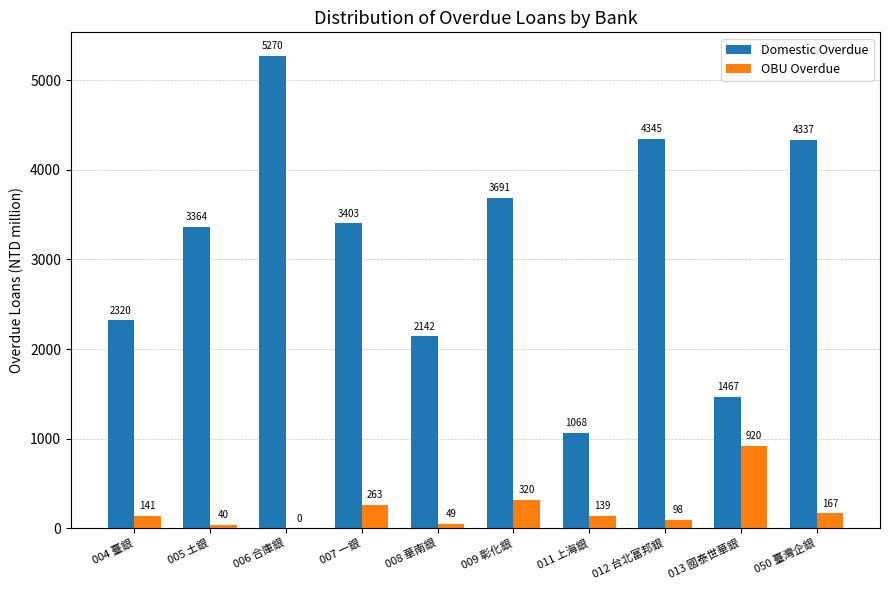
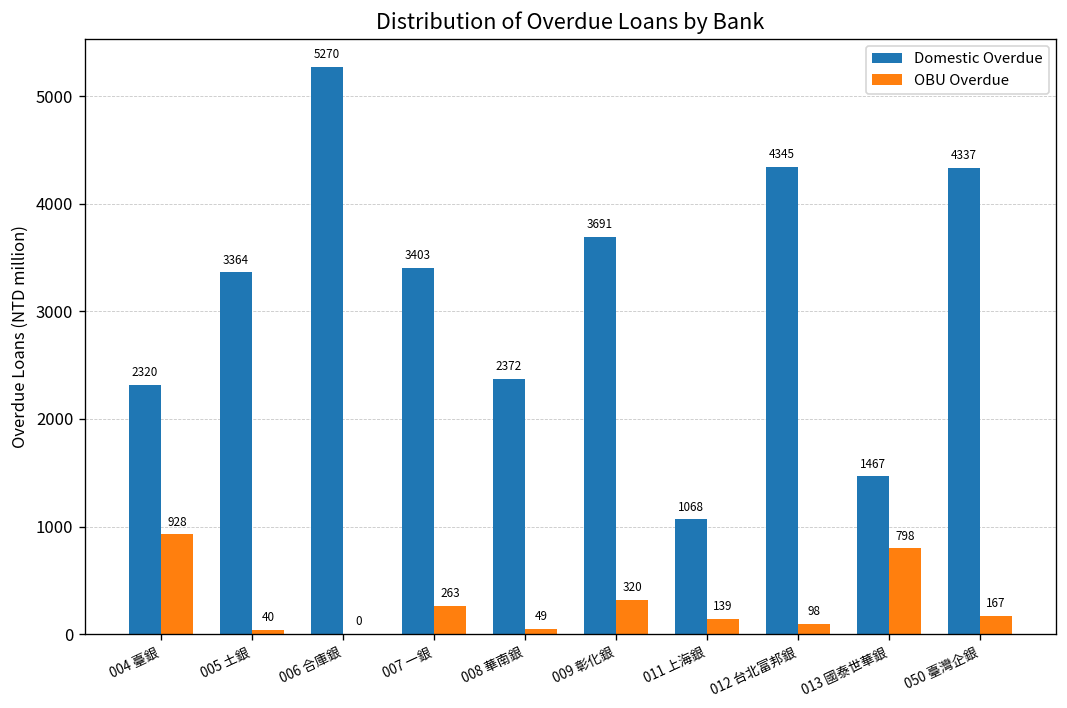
  {
    "Domestic Overdue": {
      "004 臺銀": 2320,
      "005 土銀": 3364,
      "006 合庫銀": 5270,
      "007 一銀": 3403,
-     "008 華南銀": 2142,
+     "008 華南銀": 2372,
      "009 彰化銀": 3691,
      "011 上海銀": 1068,
      "012 台北富邦銀": 4345,
      "013 國泰世華銀": 1467,
      "050 臺灣企銀": 4337
    },
    "OBU Overdue": {
-     "004 臺銀": 141,
+     "004 臺銀": 928,
      "005 土銀": 40,
      "006 合庫銀": 0,
      "007 一銀": 263,
      "008 華南銀": 49,
      "009 彰化銀": 320,
      "011 上海銀": 139,
      "012 台北富邦銀": 98,
-     "013 國泰世華銀": 920,
+     "013 國泰世華銀": 798,
      "050 臺灣企銀": 167
    }
  }
